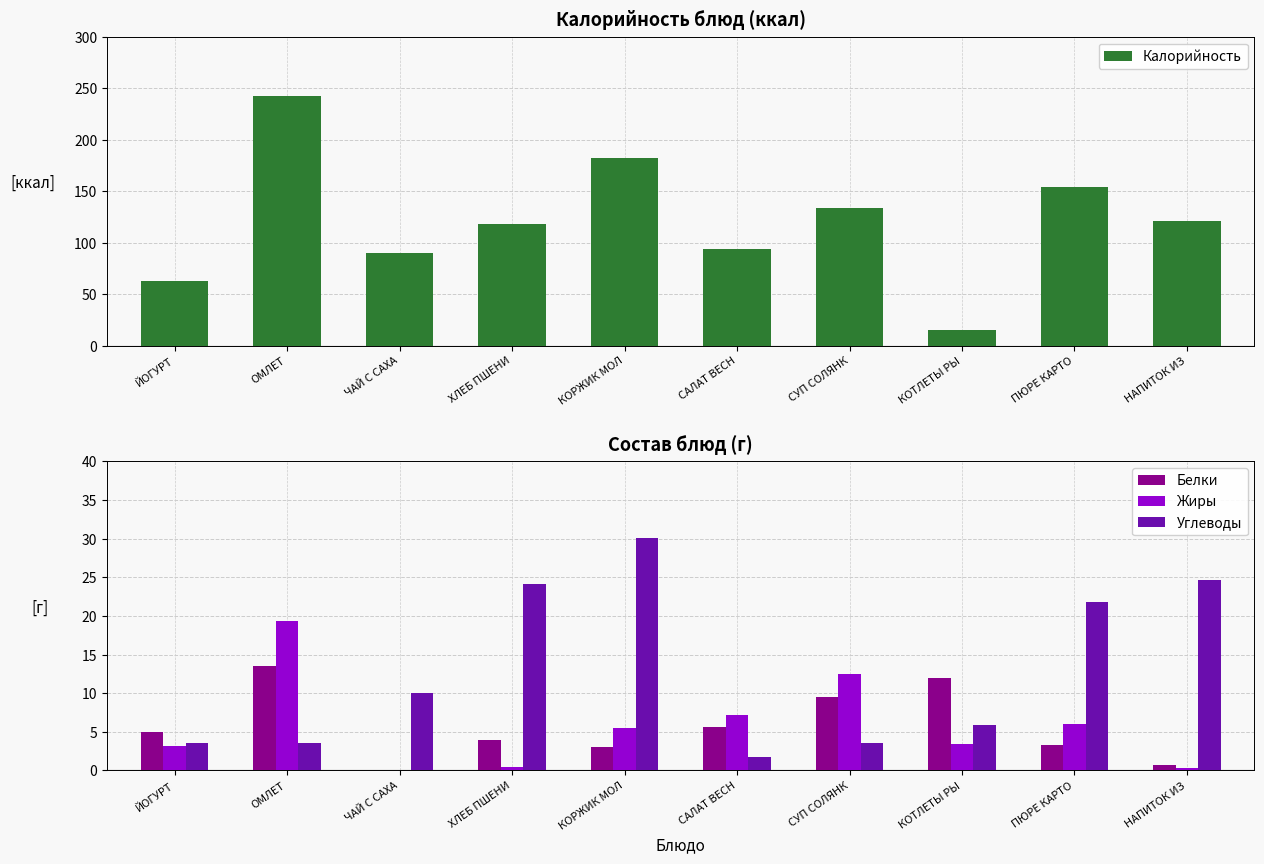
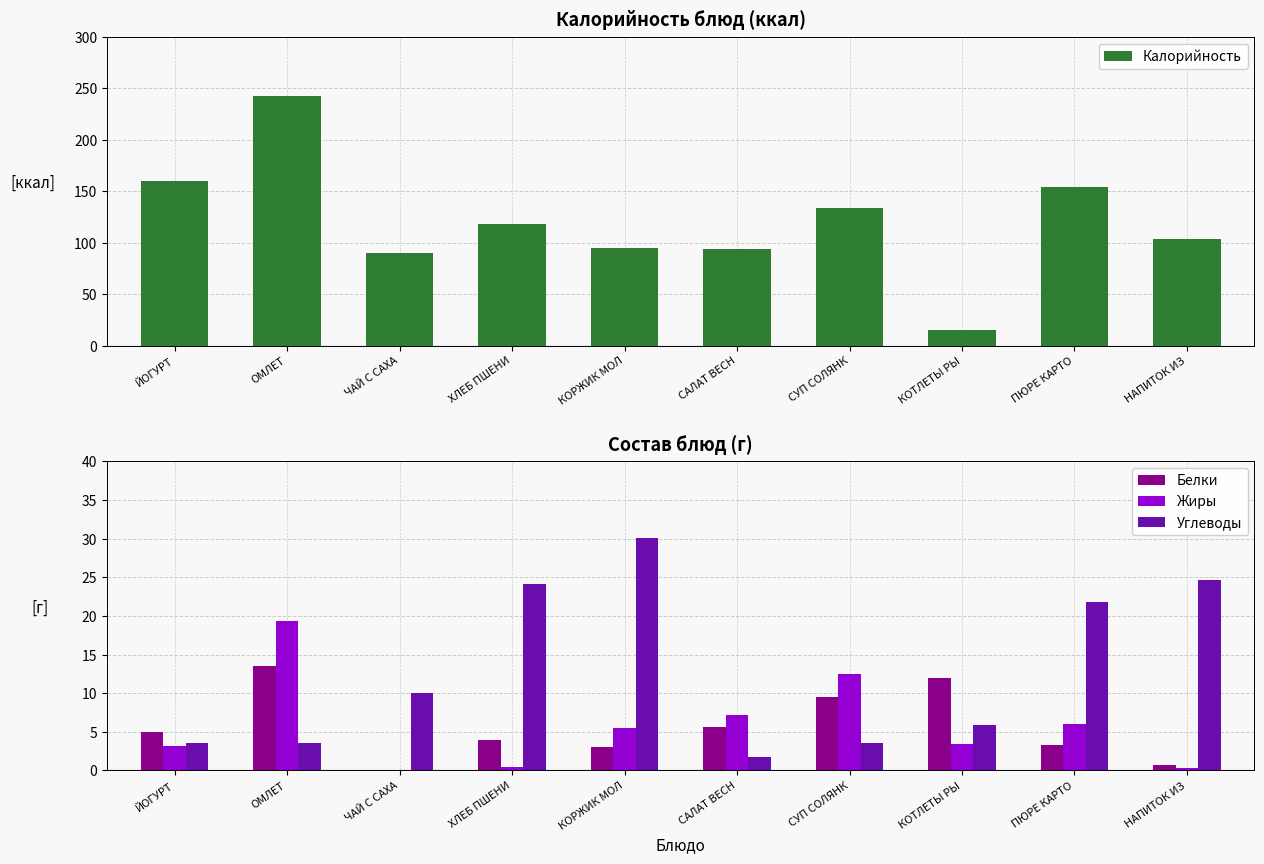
  {
    "Калорийность блюд (ккал)": {
-     "ЙОГУРТ": 63,
+     "ЙОГУРТ": 160,
      "ОМЛЕТ": 242,
      "ЧАЙ С САХА": 90,
      "ХЛЕБ ПШЕНИ": 118,
-     "КОРЖИК МОЛ": 182,
+     "КОРЖИК МОЛ": 95,
      "САЛАТ ВЕСН": 94,
      "СУП СОЛЯНК": 134,
      "КОТЛЕТЫ РЫ": 15,
      "ПЮРЕ КАРТО": 154,
-     "НАПИТОК ИЗ": 121
+     "НАПИТОК ИЗ": 104
    }
  }
